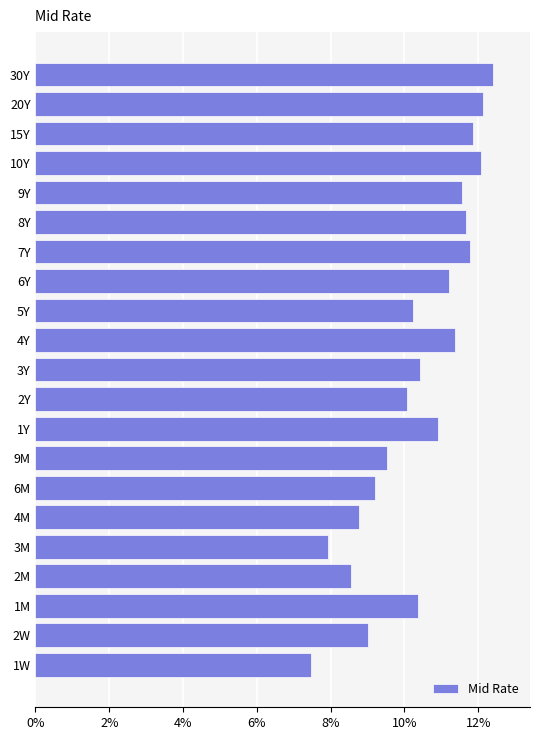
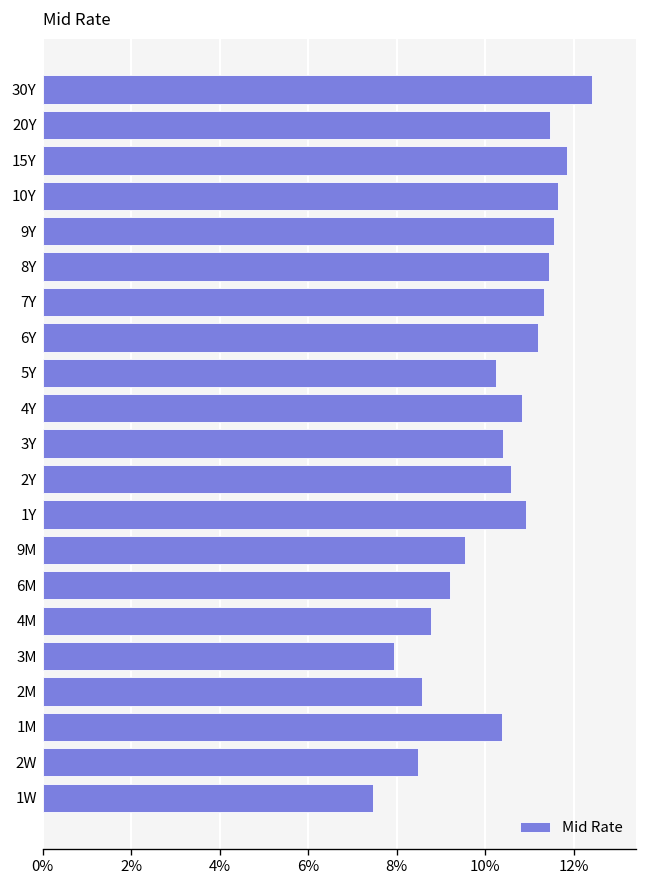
  {
    "30Y": "12.4%",
-   "20Y": "12.1%",
+   "20Y": "11.5%",
    "15Y": "11.9%",
-   "10Y": "12.1%",
+   "10Y": "11.6%",
    "9Y": "11.6%",
-   "8Y": "11.7%",
-   "7Y": "11.8%",
+   "8Y": "11.4%",
+   "7Y": "11.3%",
    "6Y": "11.2%",
    "5Y": "10.2%",
-   "4Y": "11.4%",
+   "4Y": "10.8%",
    "3Y": "10.4%",
-   "2Y": "10.1%",
+   "2Y": "10.6%",
    "1Y": "10.9%",
    "9M": "9.5%",
    "6M": "9.2%",
    "4M": "8.8%",
    "3M": "7.9%",
    "2M": "8.6%",
    "1M": "10.4%",
-   "2W": "9.0%",
+   "2W": "8.5%",
    "1W": "7.5%"
  }
